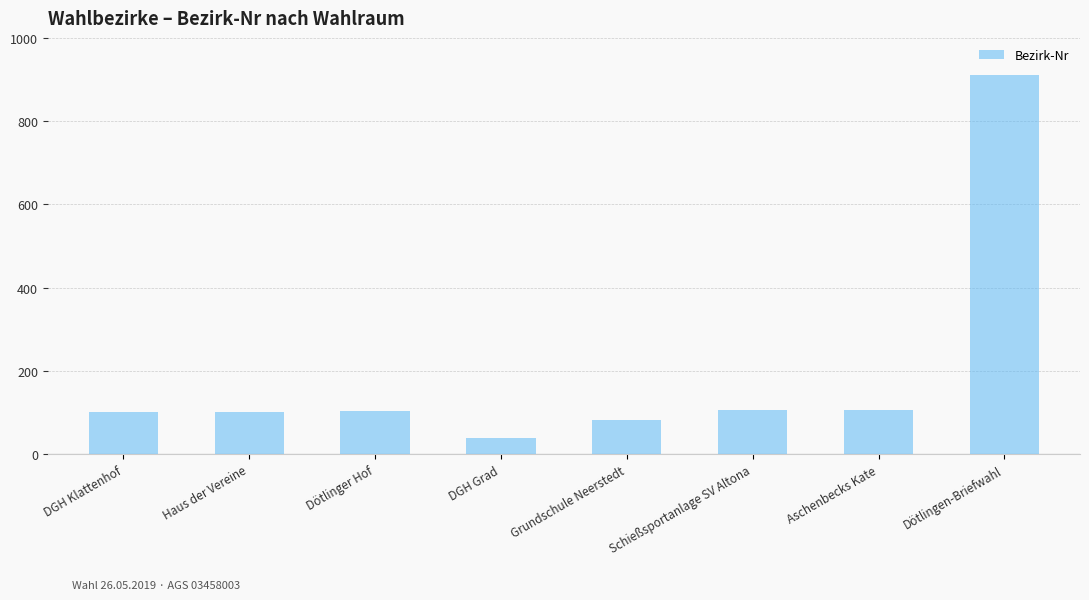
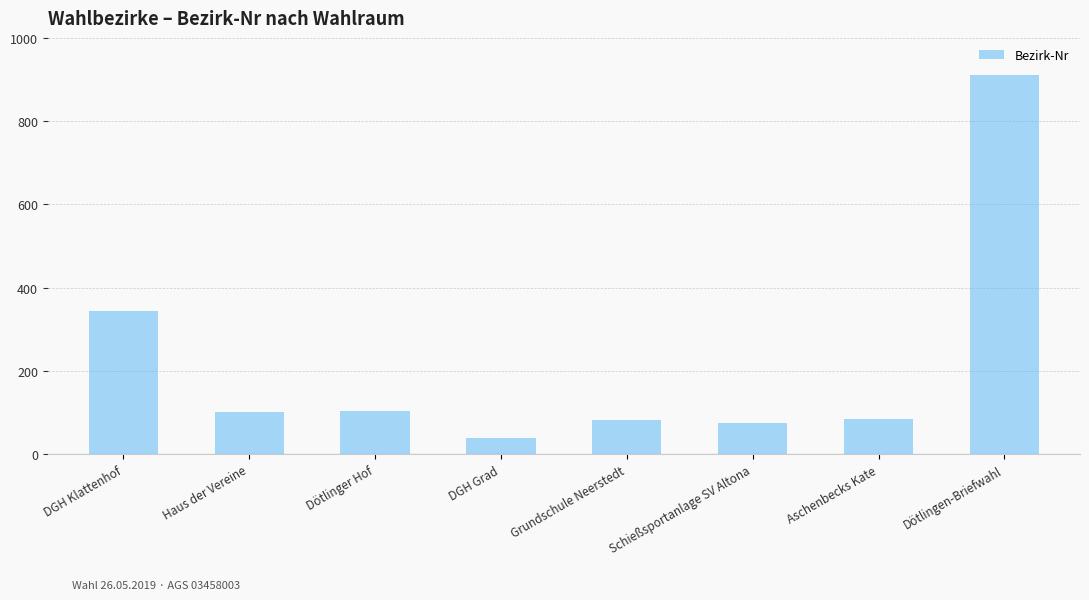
  {
-   "DGH Klattenhof": 100,
+   "DGH Klattenhof": 340,
    "Haus der Vereine": 100,
    "Dötlinger Hof": 100,
    "DGH Grad": 40,
    "Grundschule Neerstedt": 80,
-   "Schießsportanlage SV Altona": 110,
-   "Aschenbecks Kate": 110,
+   "Schießsportanlage SV Altona": 70,
+   "Aschenbecks Kate": 80,
    "Dötlingen-Briefwahl": 910
  }
